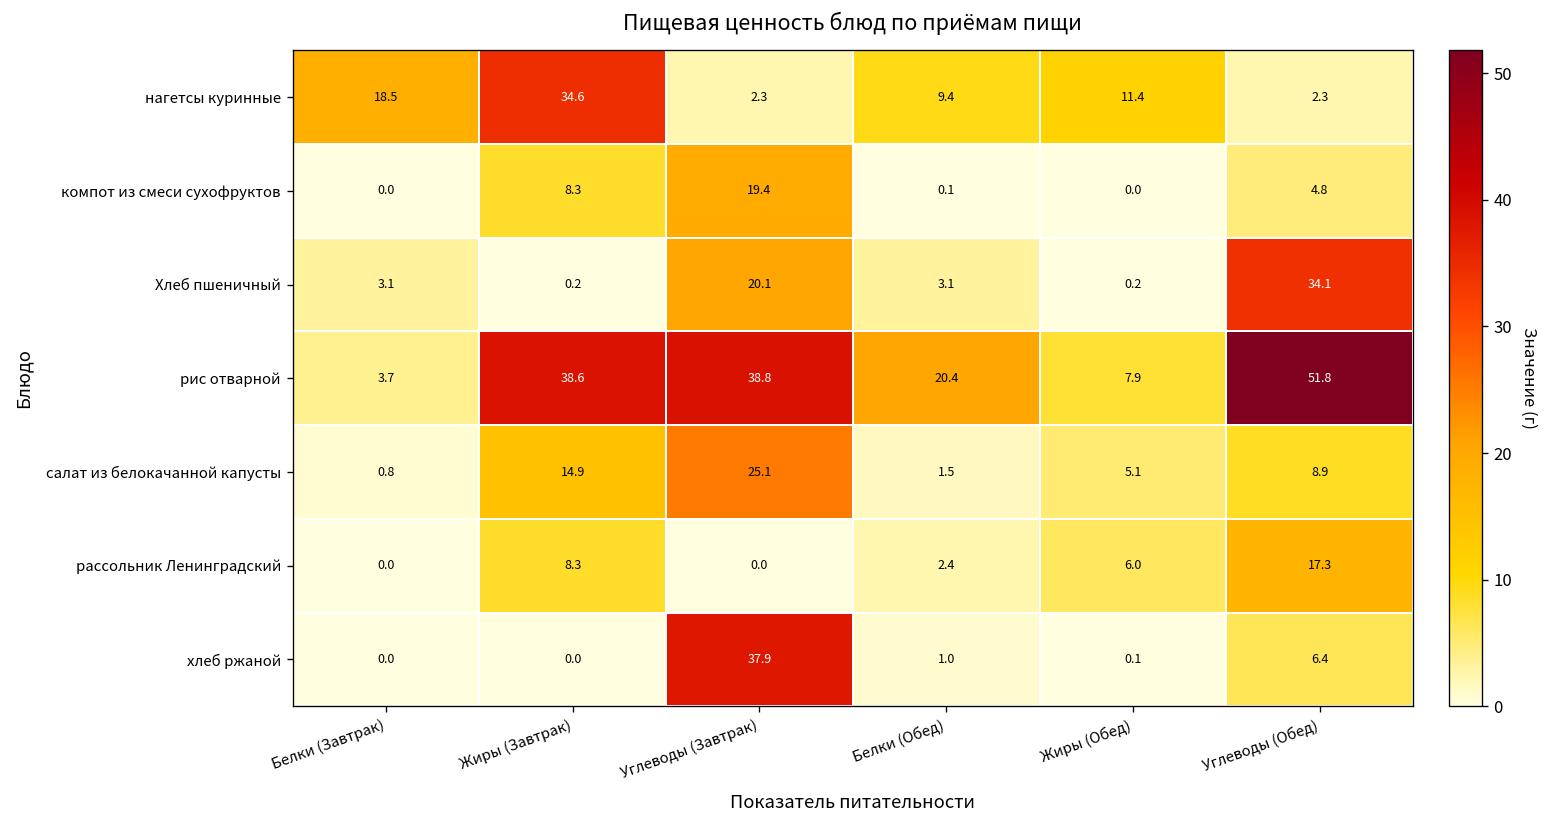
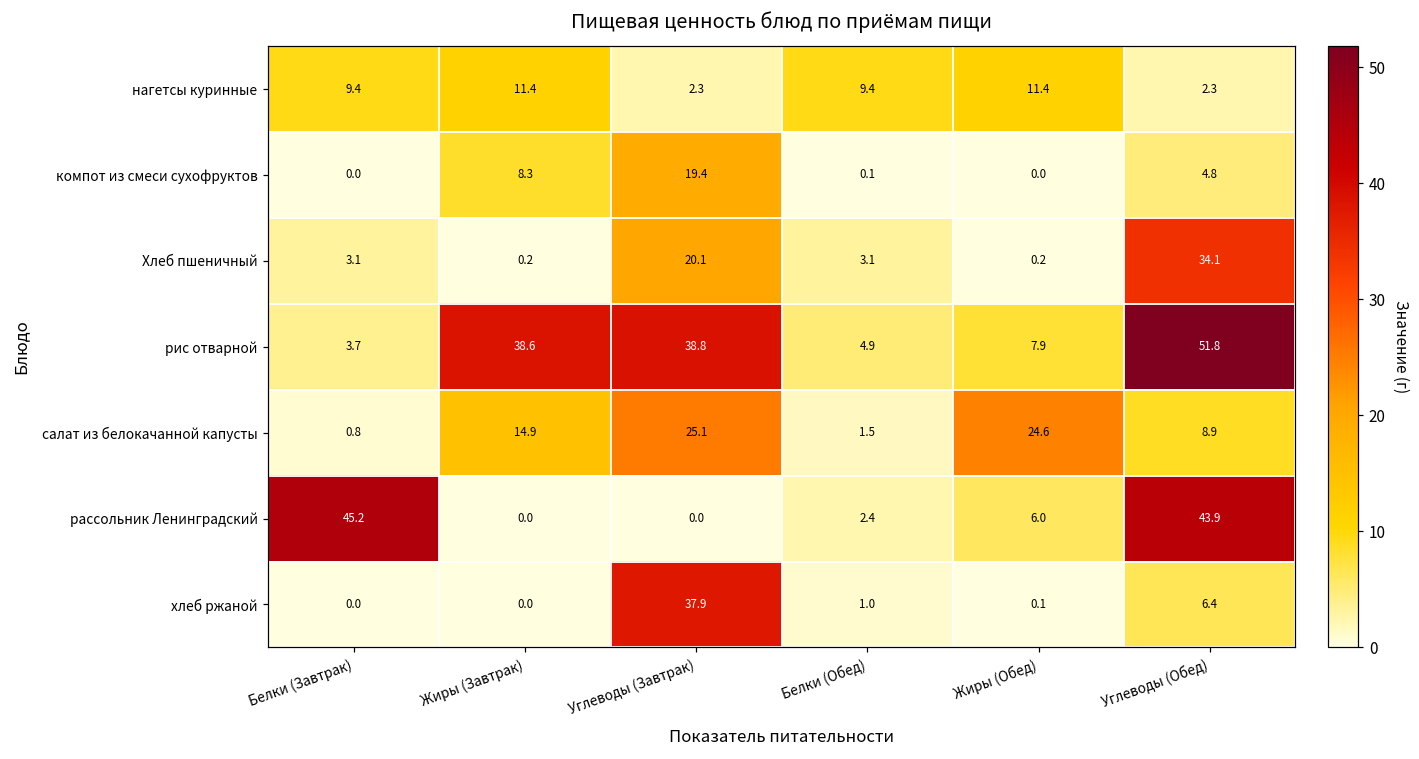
  {
    "нагетсы куринные": {
-     "Белки (Завтрак)": 18.5,
-     "Жиры (Завтрак)": 34.6,
+     "Белки (Завтрак)": 9.4,
+     "Жиры (Завтрак)": 11.4,
      "Углеводы (Завтрак)": 2.3,
      "Белки (Обед)": 9.4,
      "Жиры (Обед)": 11.4,
      "Углеводы (Обед)": 2.3
    },
    "компот из смеси сухофруктов": {
      "Белки (Завтрак)": 0.0,
      "Жиры (Завтрак)": 8.3,
      "Углеводы (Завтрак)": 19.4,
      "Белки (Обед)": 0.1,
      "Жиры (Обед)": 0.0,
      "Углеводы (Обед)": 4.8
    },
    "Хлеб пшеничный": {
      "Белки (Завтрак)": 3.1,
      "Жиры (Завтрак)": 0.2,
      "Углеводы (Завтрак)": 20.1,
      "Белки (Обед)": 3.1,
      "Жиры (Обед)": 0.2,
      "Углеводы (Обед)": 34.1
    },
    "рис отварной": {
      "Белки (Завтрак)": 3.7,
      "Жиры (Завтрак)": 38.6,
      "Углеводы (Завтрак)": 38.8,
-     "Белки (Обед)": 20.4,
+     "Белки (Обед)": 4.9,
      "Жиры (Обед)": 7.9,
      "Углеводы (Обед)": 51.8
    },
    "салат из белокачанной капусты": {
      "Белки (Завтрак)": 0.8,
      "Жиры (Завтрак)": 14.9,
      "Углеводы (Завтрак)": 25.1,
      "Белки (Обед)": 1.5,
-     "Жиры (Обед)": 5.1,
+     "Жиры (Обед)": 24.6,
      "Углеводы (Обед)": 8.9
    },
    "рассольник Ленинградский": {
-     "Белки (Завтрак)": 0.0,
-     "Жиры (Завтрак)": 8.3,
+     "Белки (Завтрак)": 45.2,
+     "Жиры (Завтрак)": 0.0,
      "Углеводы (Завтрак)": 0.0,
      "Белки (Обед)": 2.4,
      "Жиры (Обед)": 6.0,
-     "Углеводы (Обед)": 17.3
+     "Углеводы (Обед)": 43.9
    },
    "хлеб ржаной": {
      "Белки (Завтрак)": 0.0,
      "Жиры (Завтрак)": 0.0,
      "Углеводы (Завтрак)": 37.9,
      "Белки (Обед)": 1.0,
      "Жиры (Обед)": 0.1,
      "Углеводы (Обед)": 6.4
    }
  }
